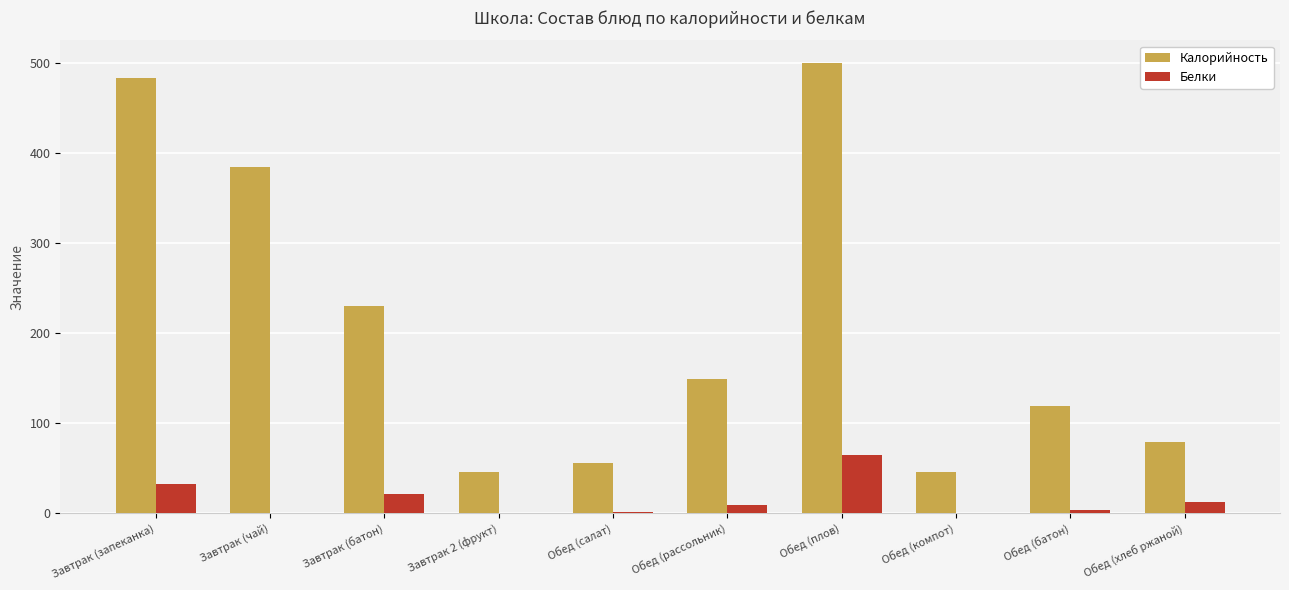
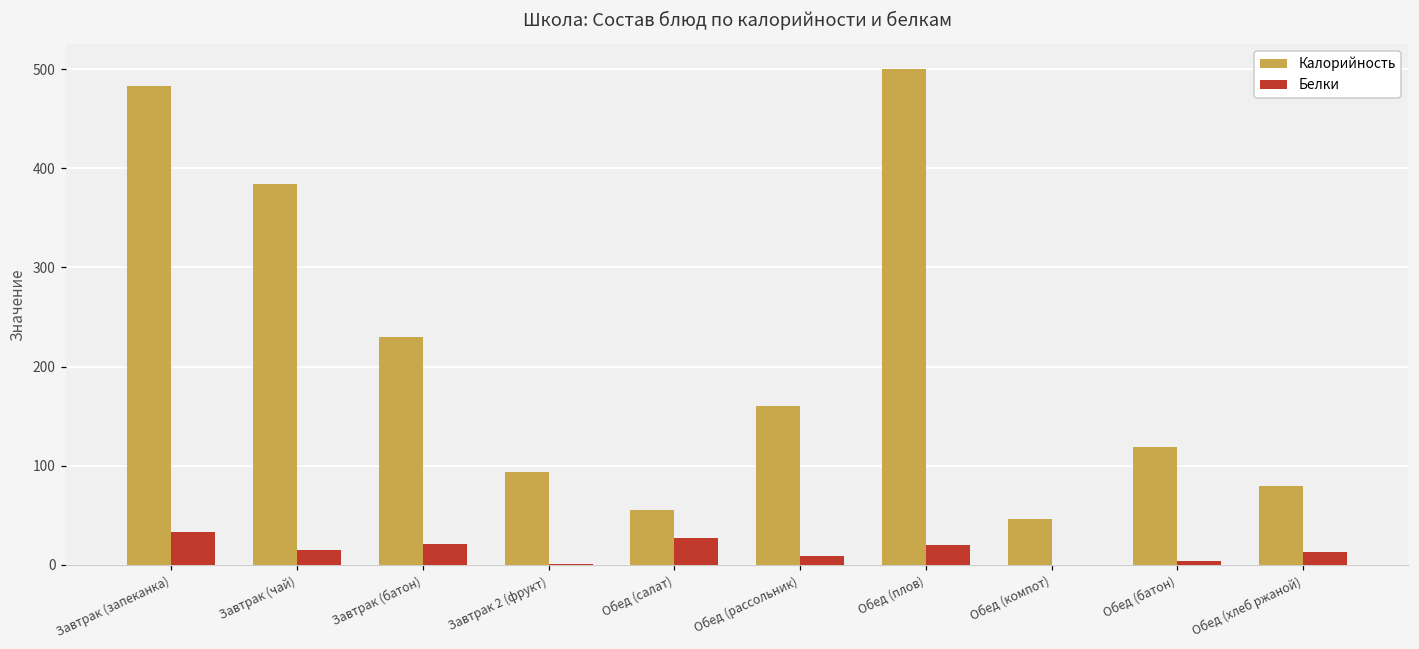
  {
    "Калорийность": {
      "Завтрак (запеканка)": 480,
      "Завтрак (чай)": 380,
      "Завтрак (батон)": 230,
-     "Завтрак 2 (фрукт)": 50,
+     "Завтрак 2 (фрукт)": 90,
      "Обед (салат)": 60,
-     "Обед (рассольник)": 150,
+     "Обед (рассольник)": 160,
      "Обед (плов)": 500,
      "Обед (компот)": 50,
      "Обед (батон)": 120,
      "Обед (хлеб ржаной)": 80
    },
    "Белки": {
      "Завтрак (запеканка)": 30,
-     "Завтрак (чай)": 0,
+     "Завтрак (чай)": 10,
      "Завтрак (батон)": 20,
-     "Обед (салат)": 0,
+     "Обед (салат)": 30,
      "Обед (рассольник)": 10,
-     "Обед (плов)": 60,
+     "Обед (плов)": 20,
      "Обед (батон)": 0,
      "Обед (хлеб ржаной)": 10
    }
  }
